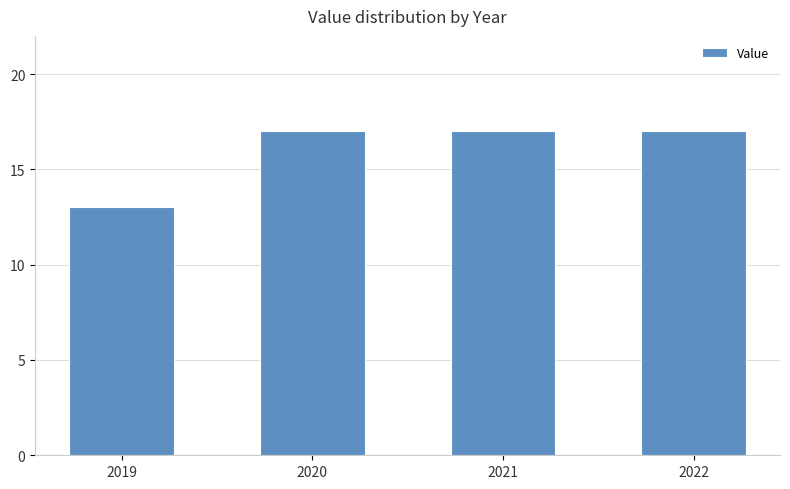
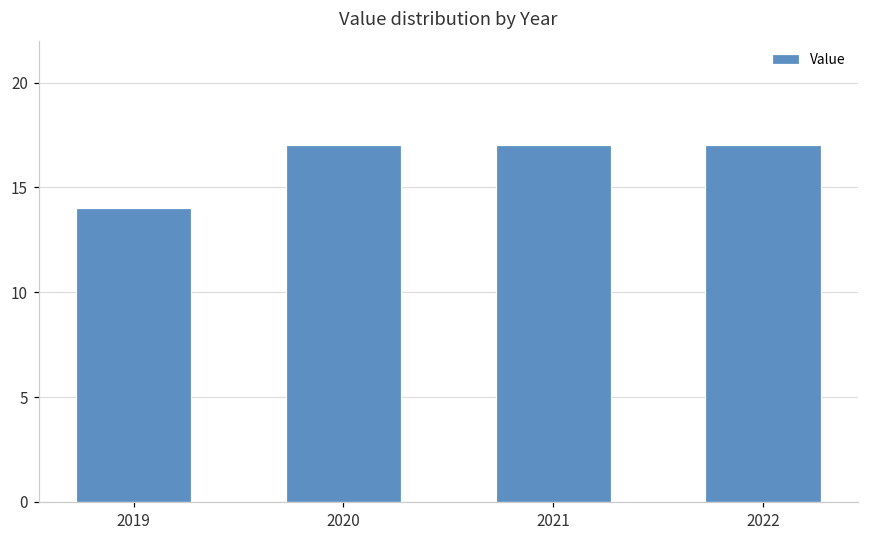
  {
-   "2019": 13,
+   "2019": 14,
    "2020": 17,
    "2021": 17,
    "2022": 17
  }
